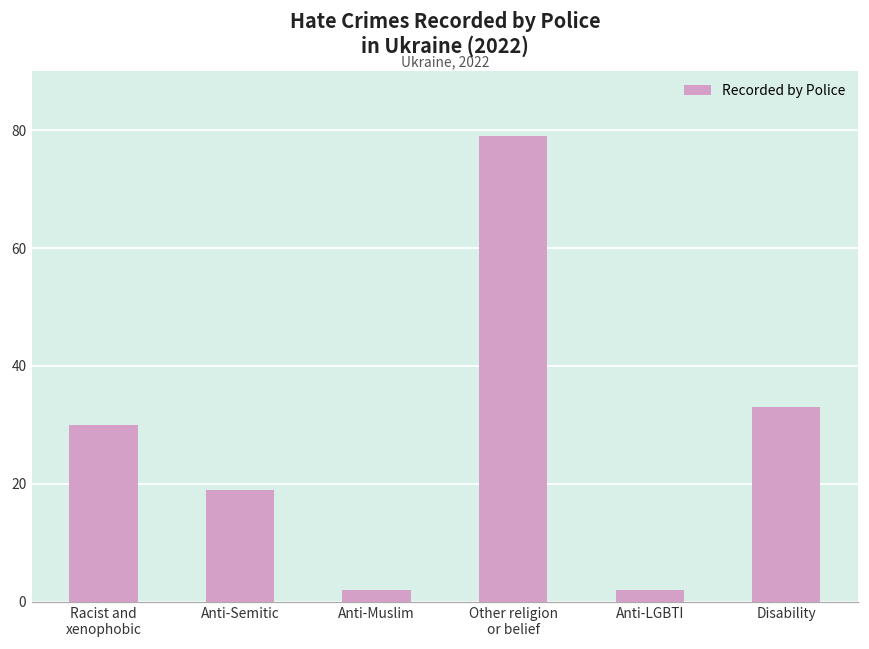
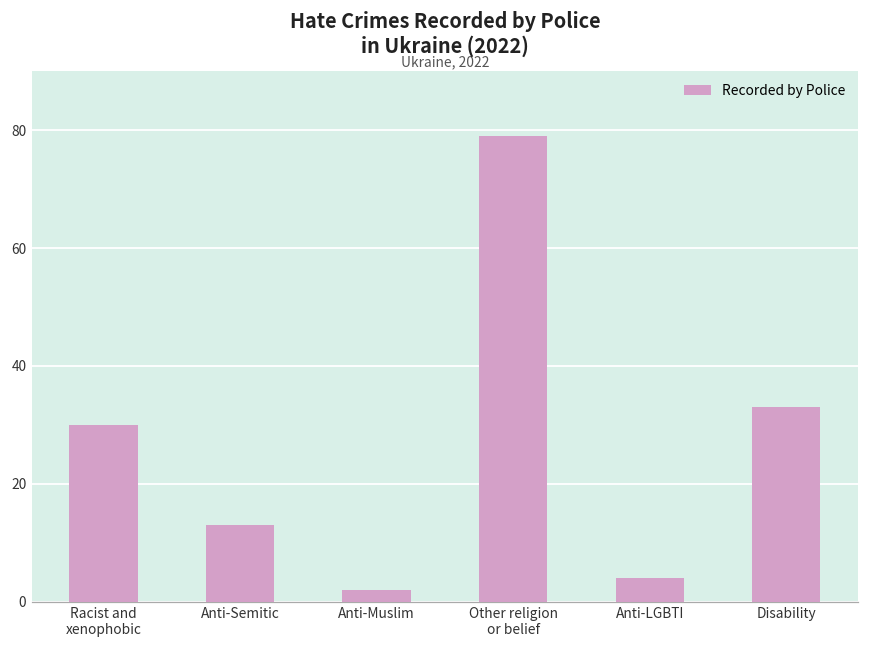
  {
    "Racist and xenophobic": 30,
-   "Anti-Semitic": 19,
+   "Anti-Semitic": 13,
    "Anti-Muslim": 2,
    "Other religion or belief": 79,
-   "Anti-LGBTI": 2,
+   "Anti-LGBTI": 4,
    "Disability": 33
  }
